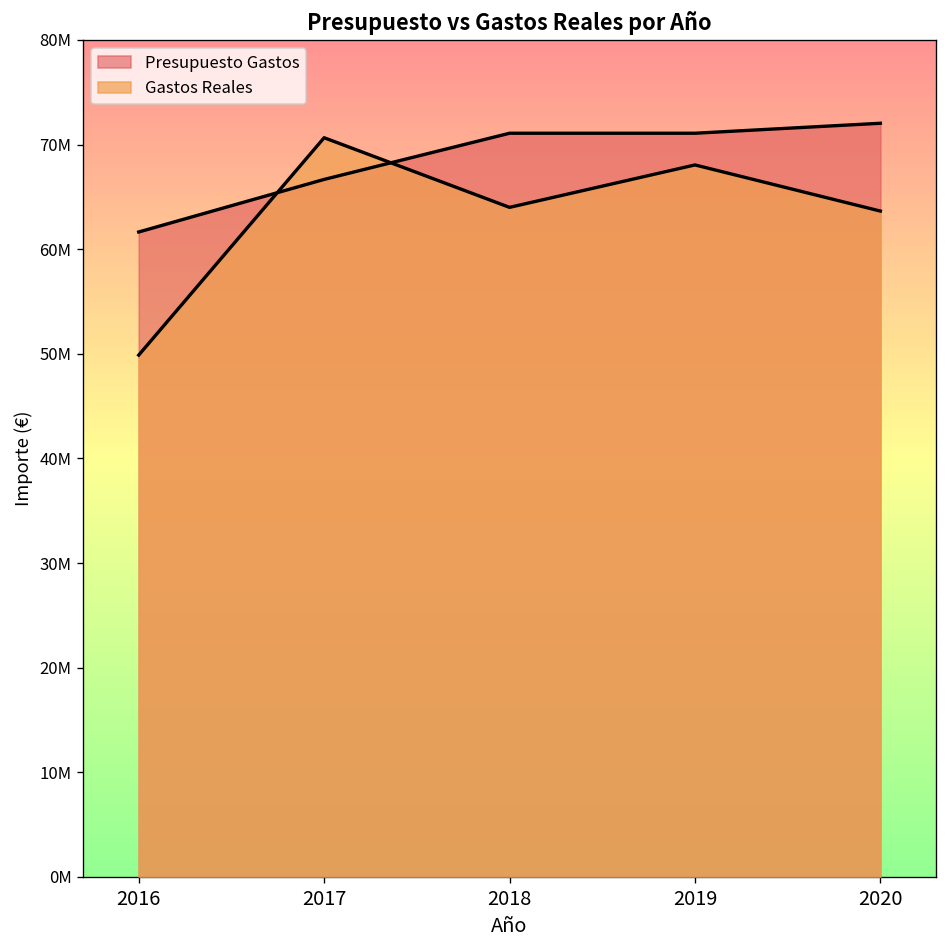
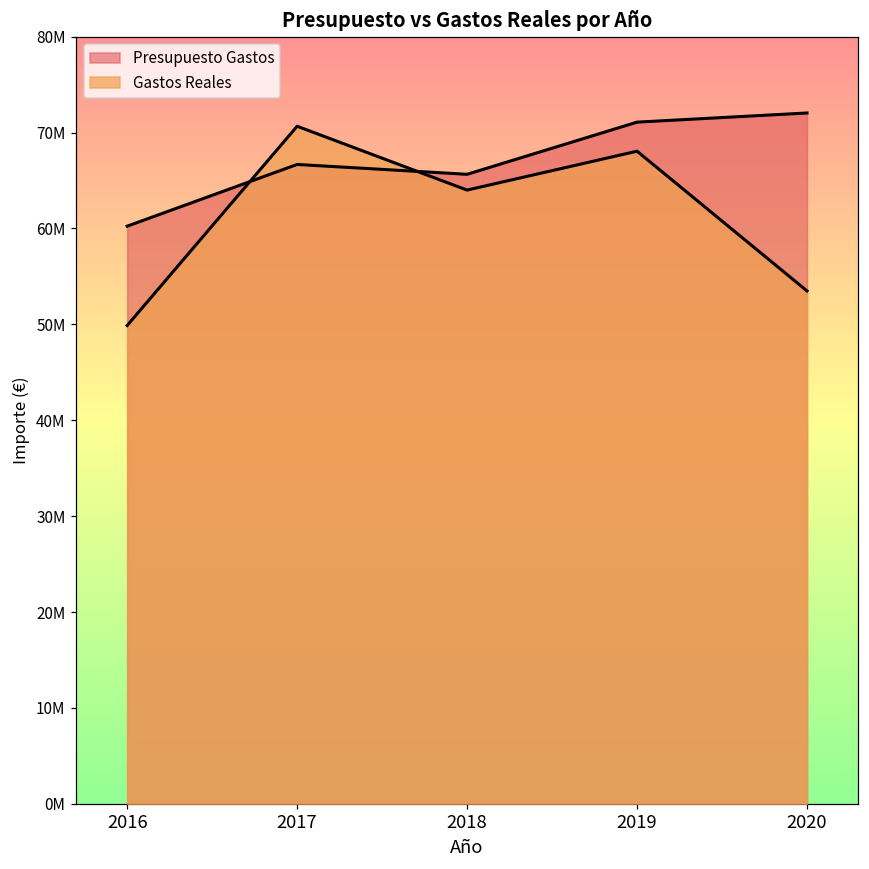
  {
    "Presupuesto Gastos": {
-     "2016": 62000000,
+     "2016": 60000000,
      "2017": 67000000,
-     "2018": 71000000,
+     "2018": 66000000,
      "2019": 71000000,
      "2020": 72000000
    },
    "Gastos Reales": {
      "2016": 50000000,
      "2017": 71000000,
      "2018": 64000000,
      "2019": 68000000,
-     "2020": 64000000
+     "2020": 53000000
    }
  }
